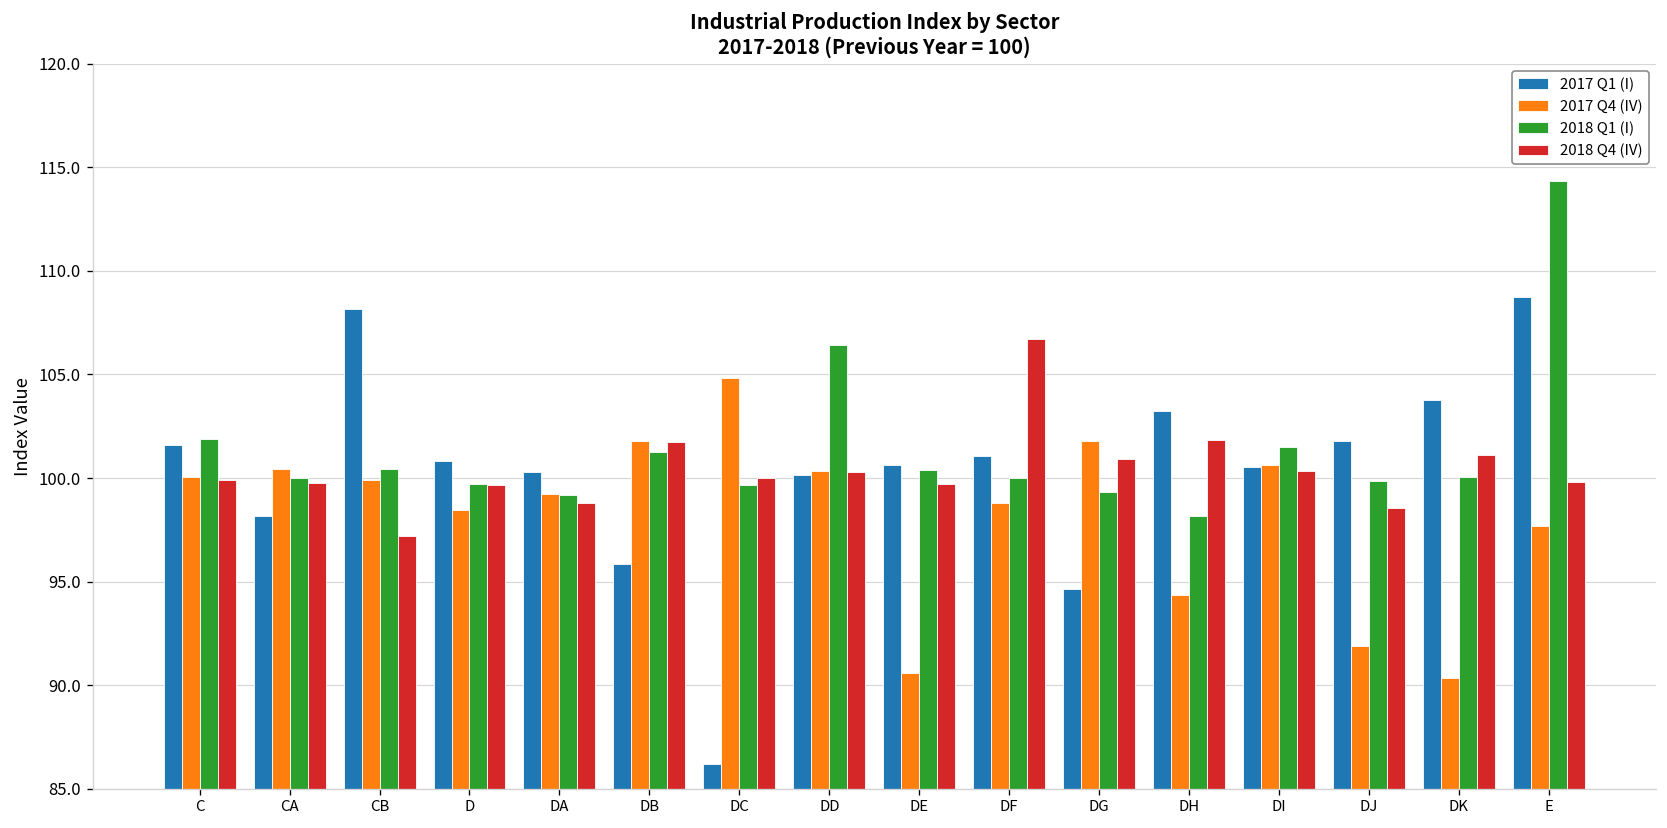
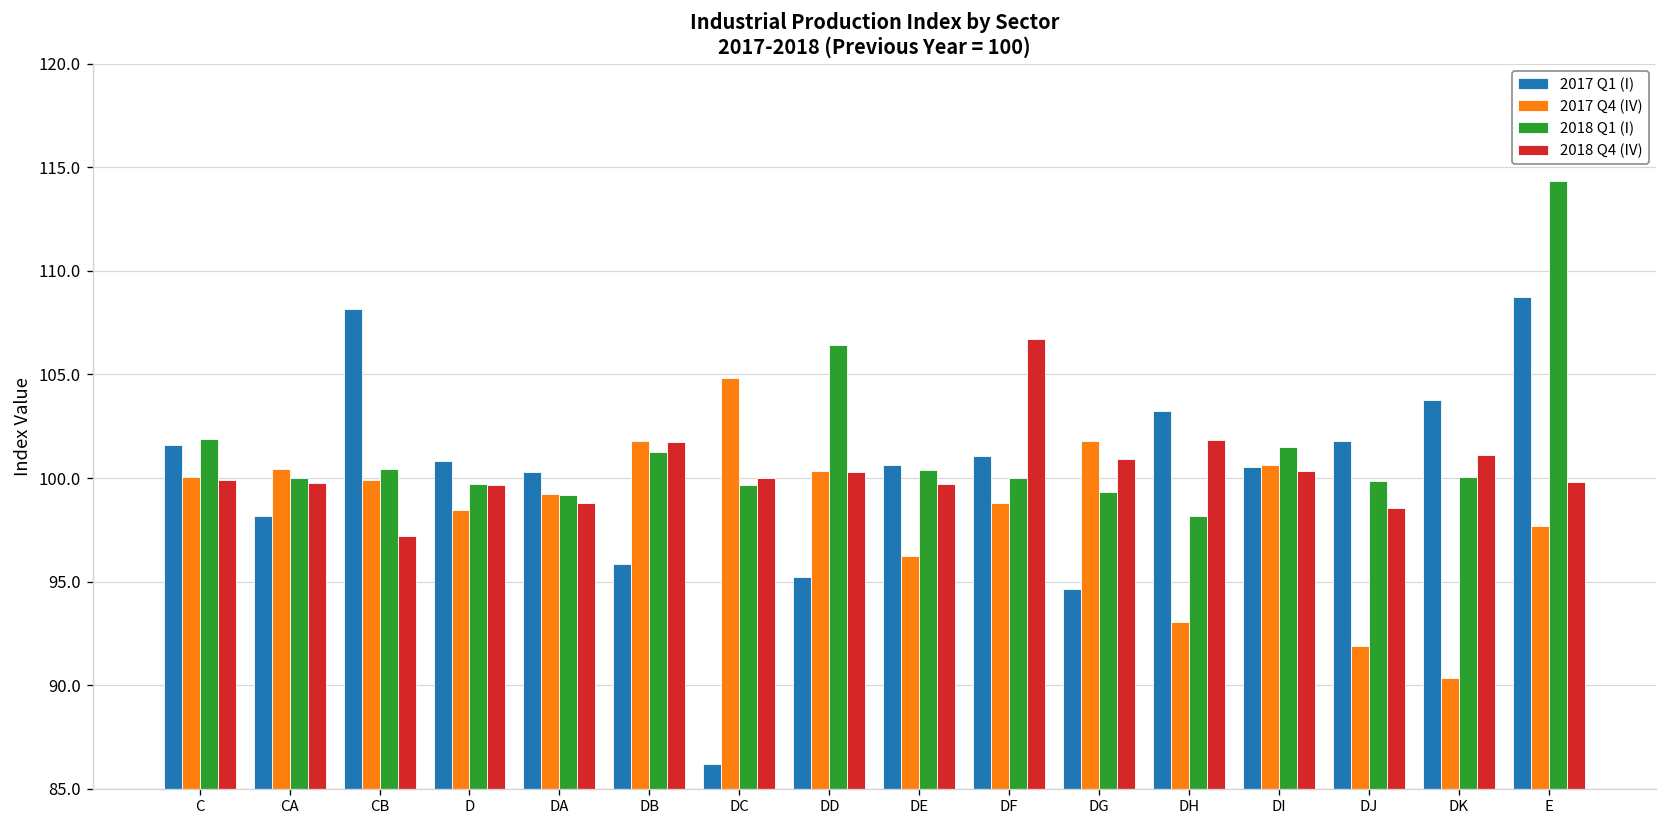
  {
    "2017 Q1 (I)": {
      "C": 101.6,
      "CA": 98.2,
      "CB": 108.1,
      "D": 100.8,
      "DA": 100.3,
      "DB": 95.8,
      "DC": 86.2,
-     "DD": 100.1,
+     "DD": 95.2,
      "DE": 100.6,
      "DF": 101.1,
      "DG": 94.6,
      "DH": 103.2,
      "DI": 100.5,
      "DJ": 101.8,
      "DK": 103.8,
      "E": 108.8
    },
    "2017 Q4 (IV)": {
      "C": 100.0,
      "CA": 100.4,
      "CB": 99.9,
      "D": 98.5,
      "DA": 99.2,
      "DB": 101.8,
      "DC": 104.8,
      "DD": 100.3,
-     "DE": 90.6,
+     "DE": 96.3,
      "DF": 98.8,
      "DG": 101.8,
-     "DH": 94.3,
+     "DH": 93.0,
      "DI": 100.6,
      "DJ": 91.9,
      "DK": 90.4,
      "E": 97.7
    },
    "2018 Q1 (I)": {
      "C": 101.9,
      "CA": 100.0,
      "CB": 100.5,
      "D": 99.7,
      "DA": 99.2,
      "DB": 101.3,
      "DC": 99.7,
      "DD": 106.4,
      "DE": 100.4,
      "DF": 100.0,
      "DG": 99.3,
      "DH": 98.1,
      "DI": 101.5,
      "DJ": 99.8,
      "DK": 100.0,
      "E": 114.3
    },
    "2018 Q4 (IV)": {
      "C": 99.9,
      "CA": 99.8,
      "CB": 97.2,
      "D": 99.6,
      "DA": 98.8,
      "DB": 101.8,
      "DC": 100.0,
      "DD": 100.3,
      "DE": 99.7,
      "DF": 106.7,
      "DG": 100.9,
      "DH": 101.8,
      "DI": 100.3,
      "DJ": 98.5,
      "DK": 101.1,
      "E": 99.8
    }
  }
